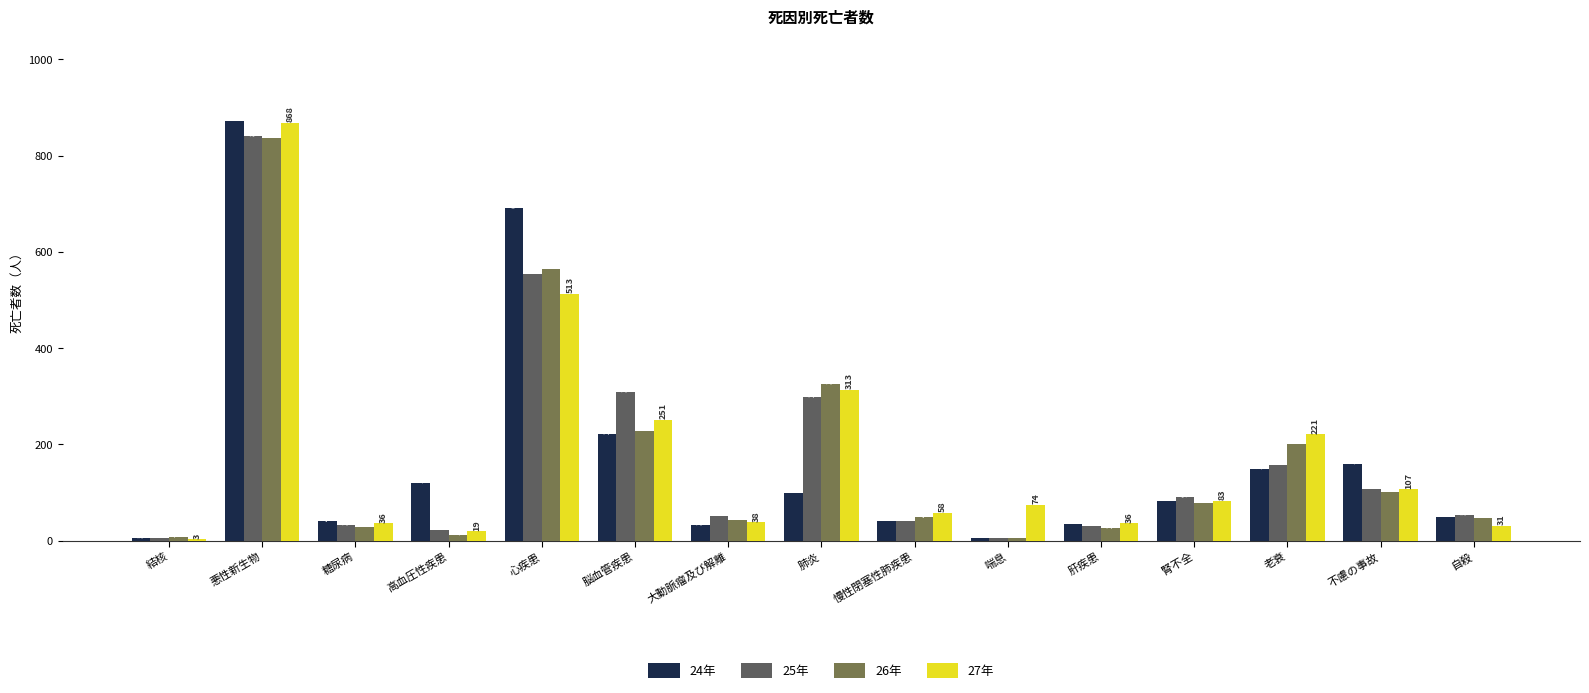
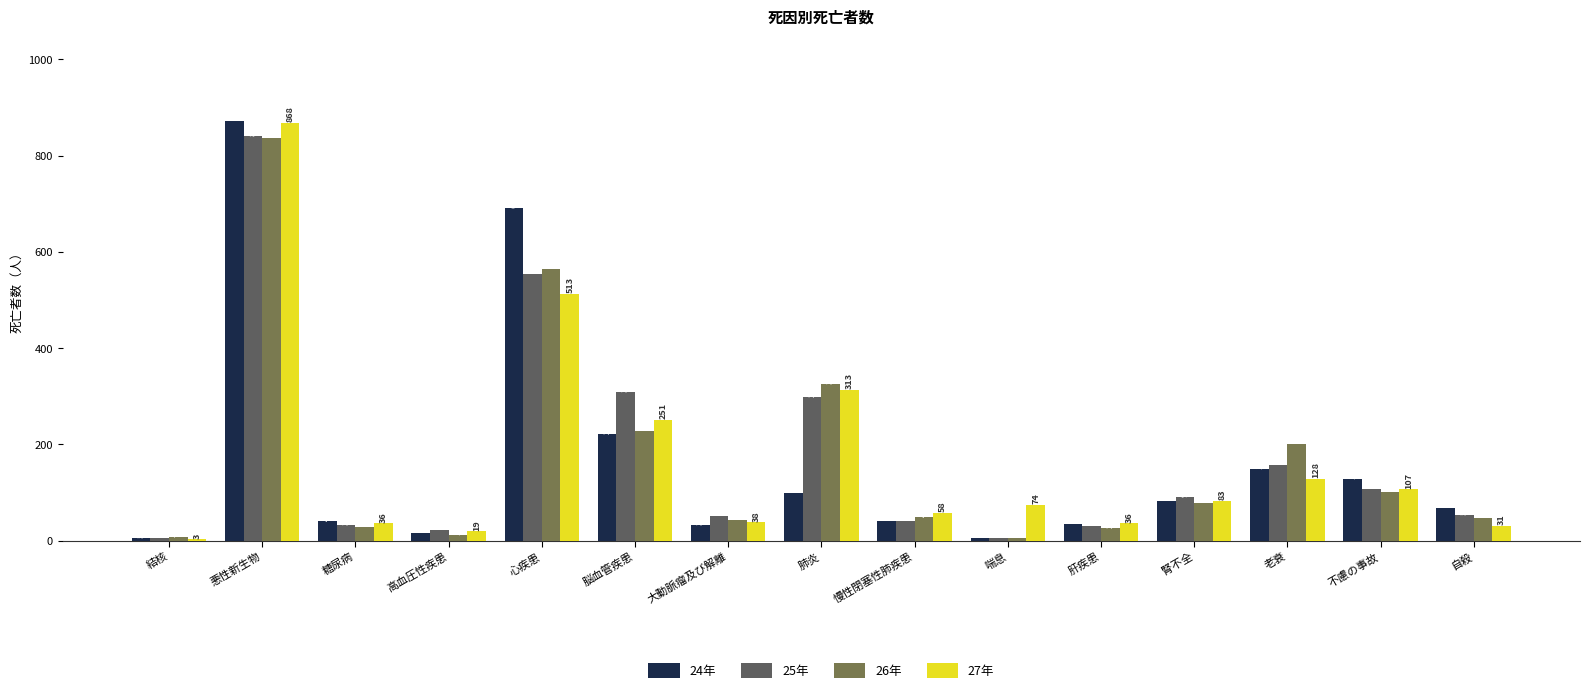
  {
    "24年": {
      "悪性新生物": 870,
      "糖尿病": 40,
-     "高血圧性疾患": 120,
+     "高血圧性疾患": 20,
      "心疾患": 690,
      "脳血管疾患": 220,
      "大動脈瘤及び解離": 30,
      "肺炎": 100,
      "慢性閉塞性肺疾患": 40,
      "喘息": 10,
      "肝疾患": 40,
      "腎不全": 80,
      "老衰": 150,
-     "不慮の事故": 160,
-     "自殺": 50
+     "不慮の事故": 130,
+     "自殺": 70
    },
    "27年": {
      "結核": 3,
      "悪性新生物": 868,
      "糖尿病": 36,
      "高血圧性疾患": 19,
      "心疾患": 513,
      "脳血管疾患": 251,
      "大動脈瘤及び解離": 38,
      "肺炎": 313,
      "慢性閉塞性肺疾患": 58,
      "喘息": 74,
      "肝疾患": 36,
      "腎不全": 83,
-     "老衰": 221,
+     "老衰": 128,
      "不慮の事故": 107,
      "自殺": 31
    }
  }
